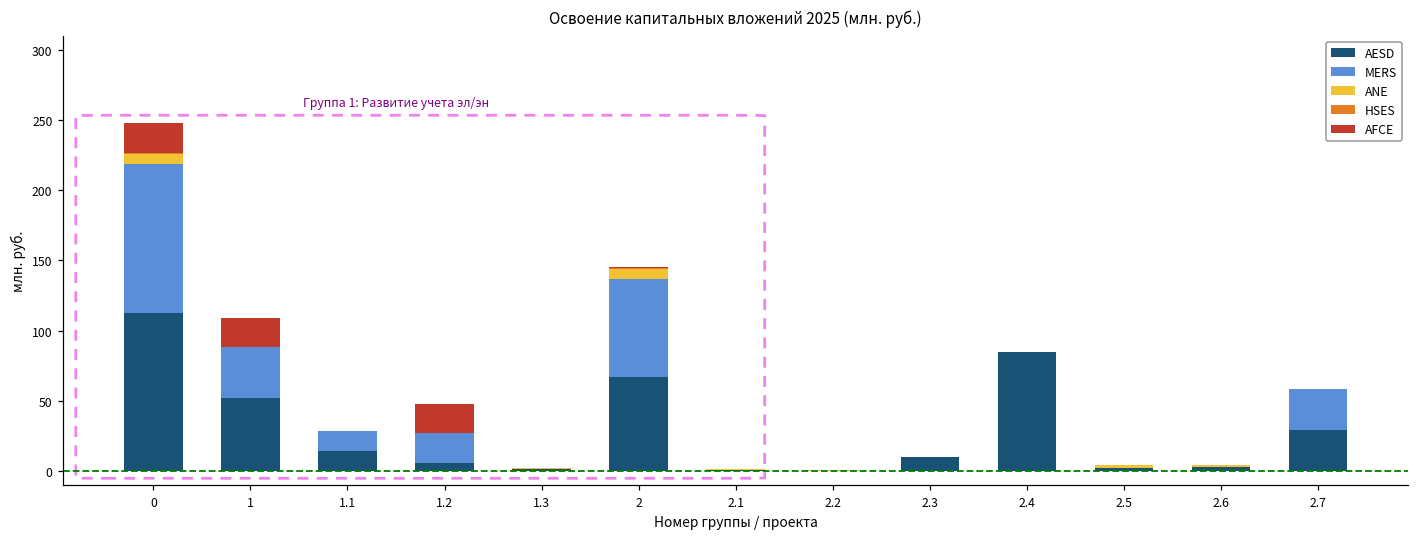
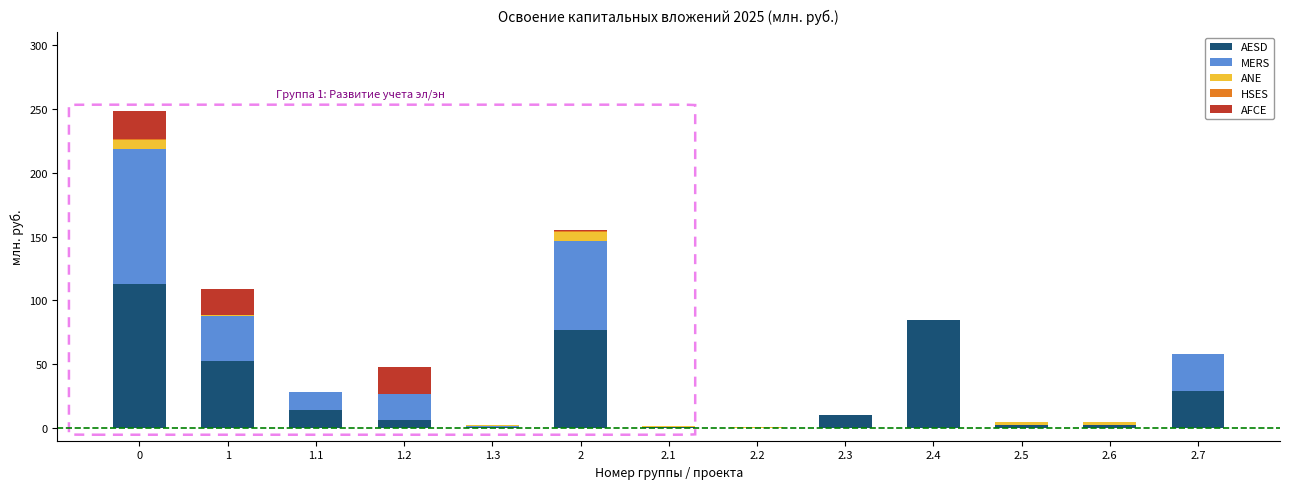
  {
    "AESD": {
      "0": 113,
      "1": 52,
      "1.1": 14,
      "1.2": 6,
-     "2": 67,
+     "2": 77,
      "2.3": 10,
      "2.4": 85,
      "2.5": 2,
      "2.6": 2,
      "2.7": 29
    },
    "MERS": {
      "0": 106,
      "1": 36,
      "1.1": 14,
      "1.2": 21,
      "2": 70,
      "2.1": 0,
      "2.2": 0,
      "2.3": 0,
      "2.4": 0,
      "2.5": 0,
      "2.6": 0,
      "2.7": 29
    },
    "ANE": {
      "0": 7,
      "1.1": 0,
      "1.2": 0,
      "2": 7,
      "2.5": 2,
      "2.6": 2,
      "2.7": 0
    },
    "HSES": {
      "1": 0,
      "1.1": 0,
      "1.2": 0,
      "1.3": 0,
      "2.1": 0,
      "2.3": 0,
      "2.4": 0,
      "2.5": 0,
      "2.6": 0,
      "2.7": 0
    },
    "AFCE": {
      "0": 22,
      "1": 21,
      "1.1": 0,
      "1.2": 21,
      "2.1": 0,
      "2.2": 0,
      "2.3": 0,
      "2.4": 0,
      "2.5": 0,
      "2.6": 0,
      "2.7": 0
    }
  }
